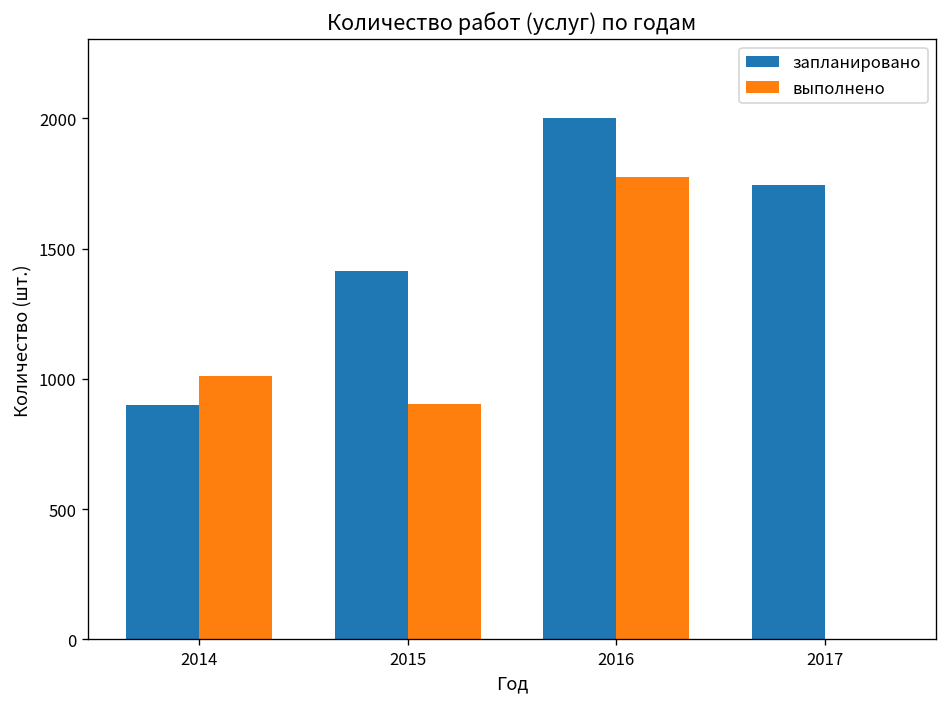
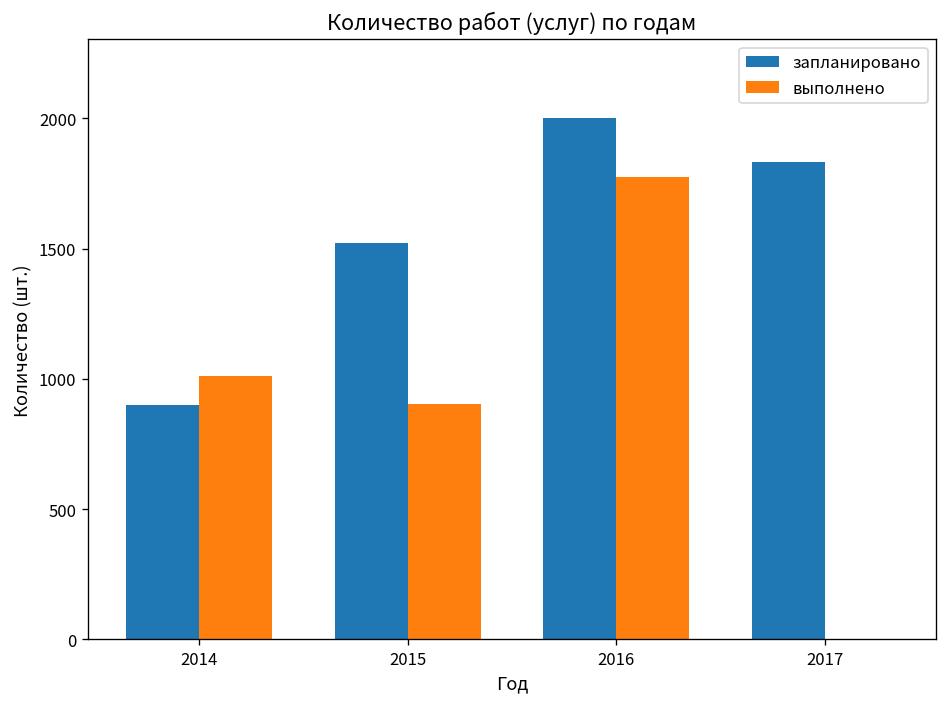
  {
    "запланировано": {
      "2014": 900,
-     "2015": 1420,
+     "2015": 1520,
      "2016": 2000,
-     "2017": 1750
+     "2017": 1830
    },
    "выполнено": {
      "2014": 1010,
      "2015": 910,
      "2016": 1770,
      "2017": 0
    }
  }
